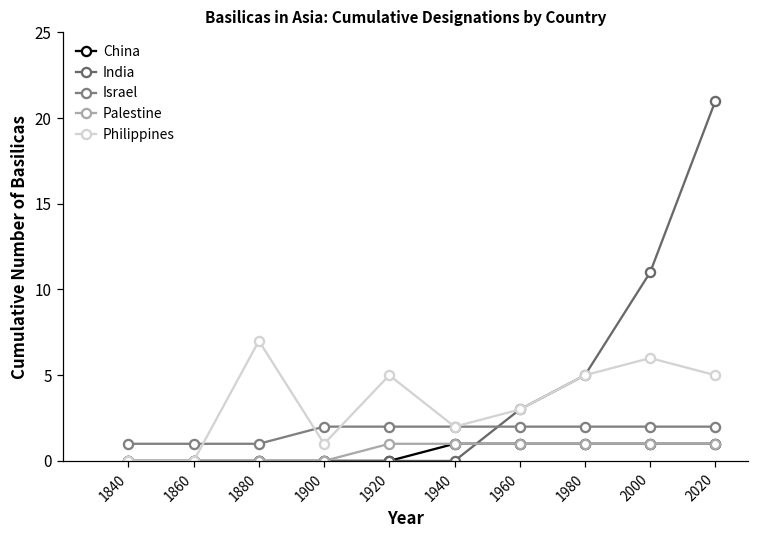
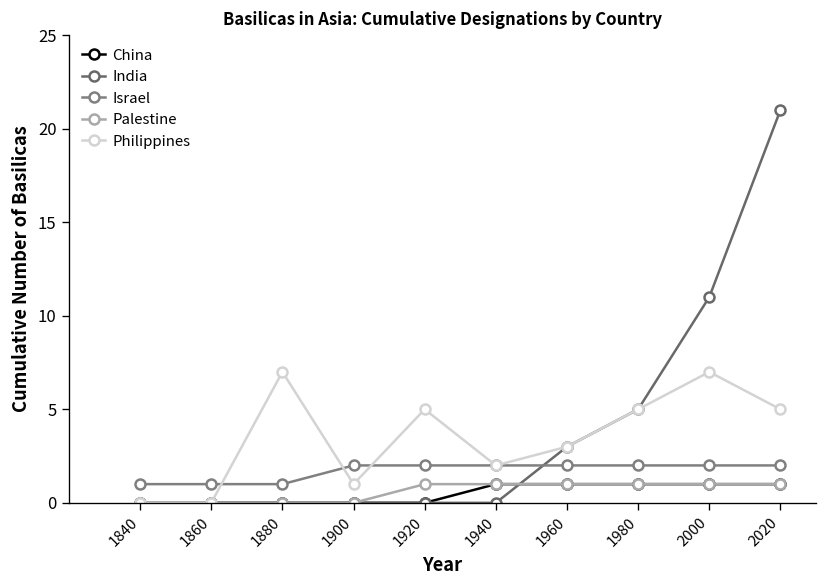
  {
    "Palestine": {
      "1920": 1
    },
    "Philippines": {
      "1880": 7,
      "1900": 1,
      "1920": 5,
-     "2000": 6,
+     "2000": 7,
      "2020": 5
    }
  }
